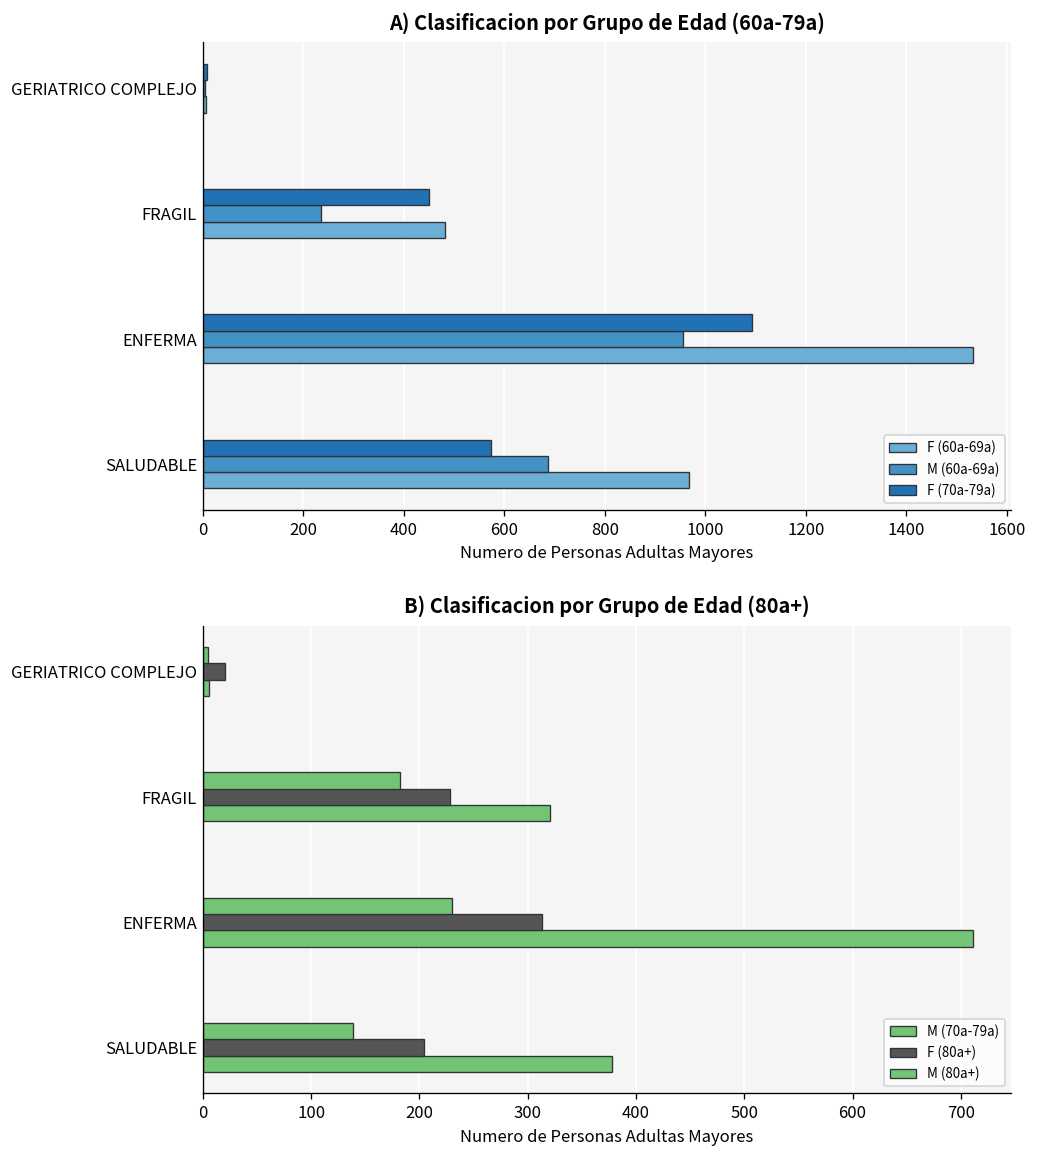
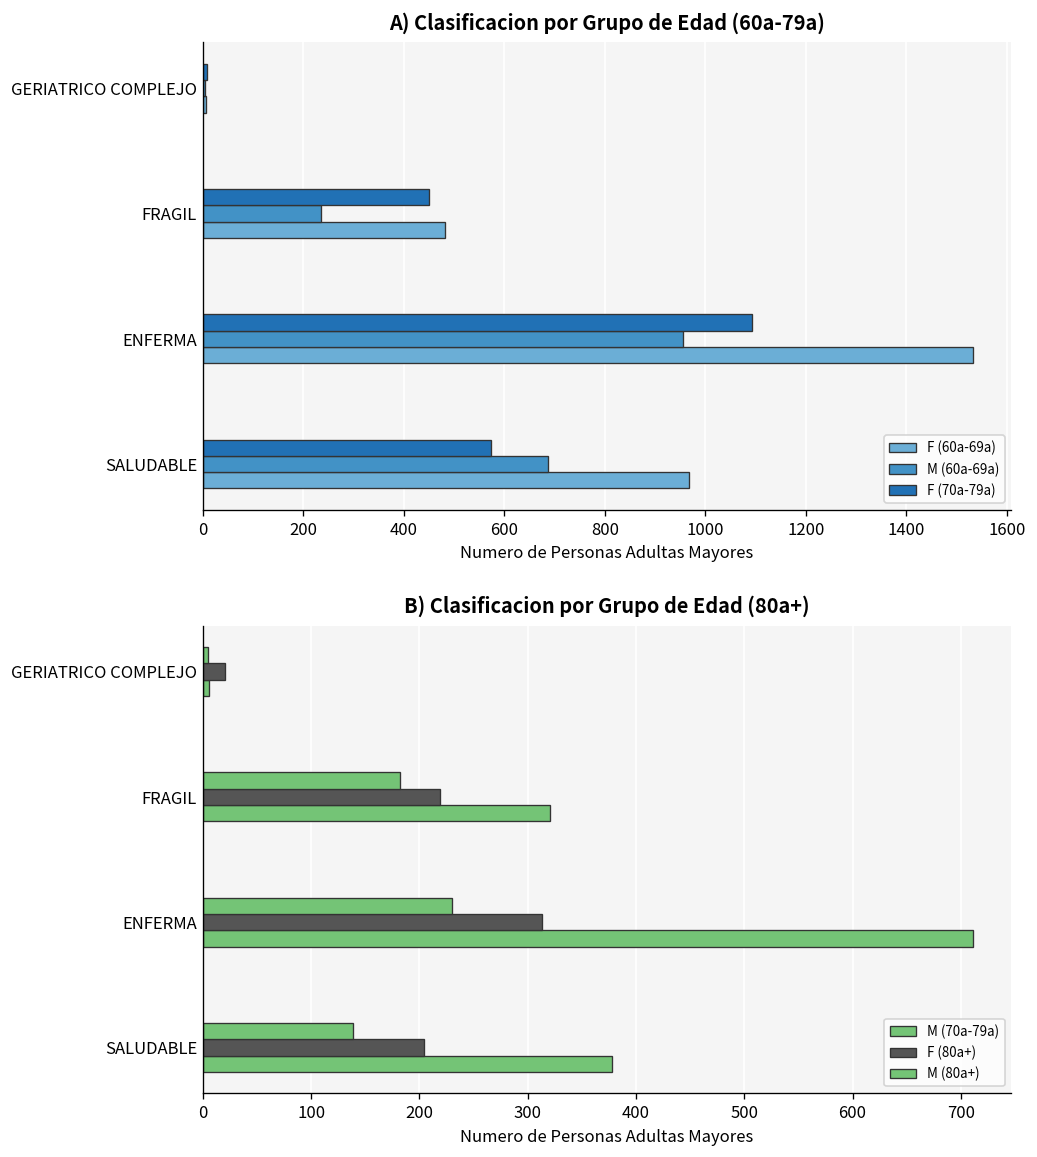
  {
    "B) Clasificacion por Grupo de Edad (80a+)": {
      "F (80a+)": {
        "GERIATRICO COMPLEJO": 20,
-       "FRAGIL": 230,
+       "FRAGIL": 220,
        "ENFERMA": 310,
        "SALUDABLE": 200
      }
    }
  }
